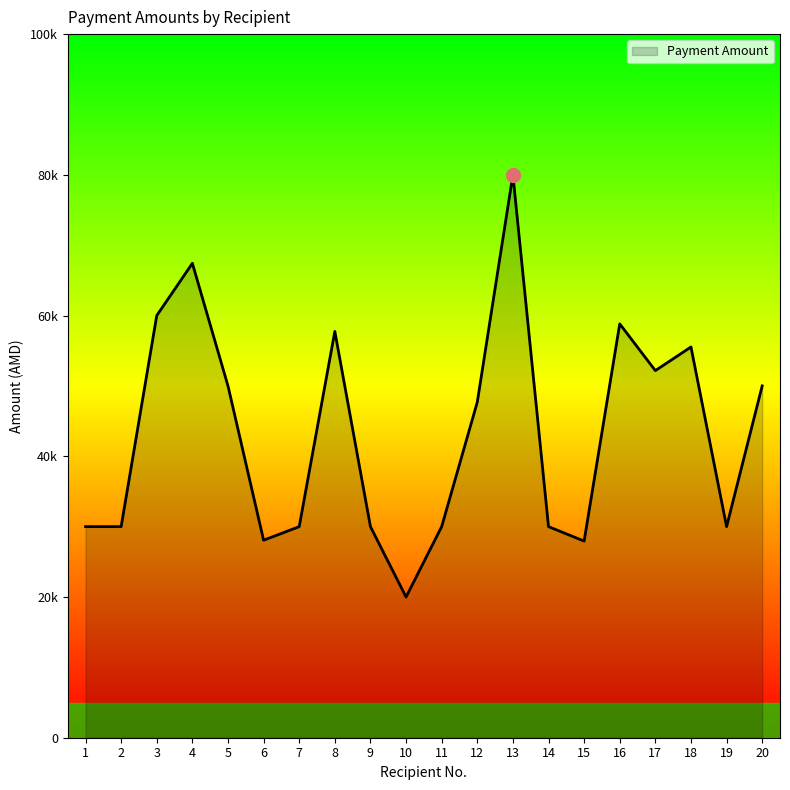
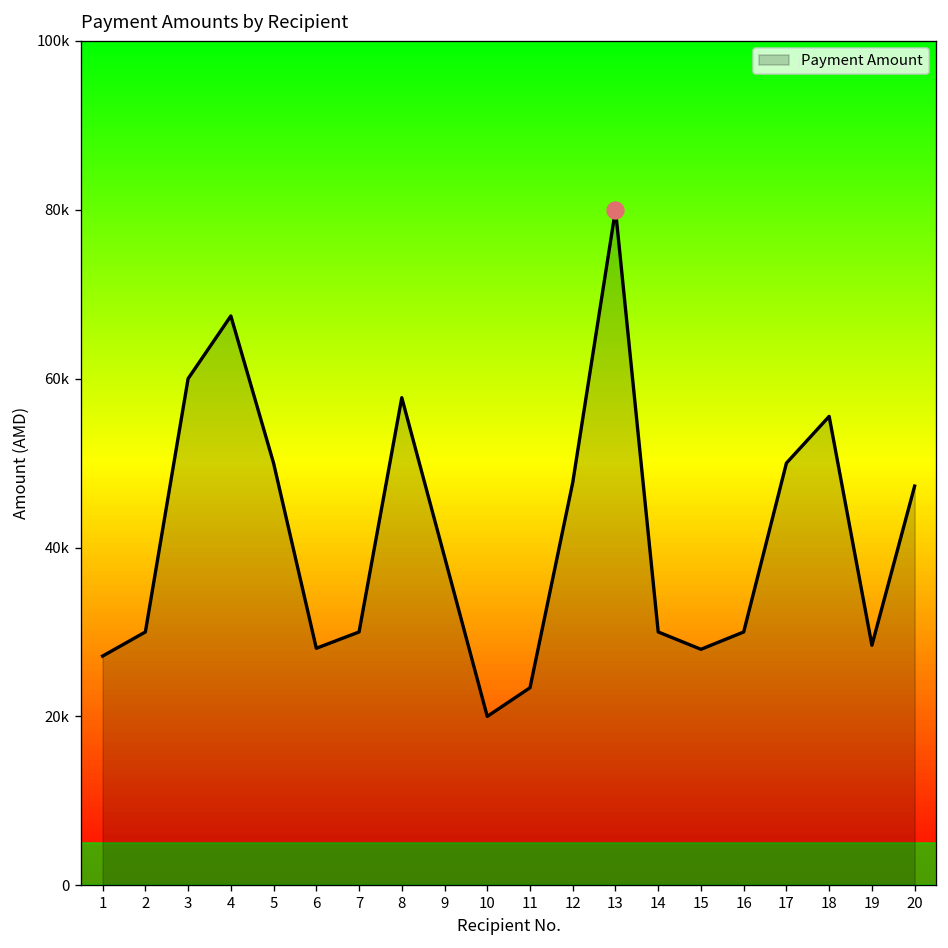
  {
    "Payment Amount": {
-     "1": 30000,
+     "1": 27000,
      "2": 30000,
      "3": 60000,
      "4": 67000,
      "5": 50000,
      "6": 28000,
      "7": 30000,
      "8": 58000,
-     "9": 30000,
+     "9": 39000,
      "10": 20000,
-     "11": 30000,
+     "11": 23000,
      "12": 48000,
      "14": 30000,
      "15": 28000,
-     "16": 59000,
-     "17": 52000,
+     "16": 30000,
+     "17": 50000,
      "18": 56000,
-     "19": 30000,
-     "20": 50000
+     "19": 28000,
+     "20": 47000
    }
  }
